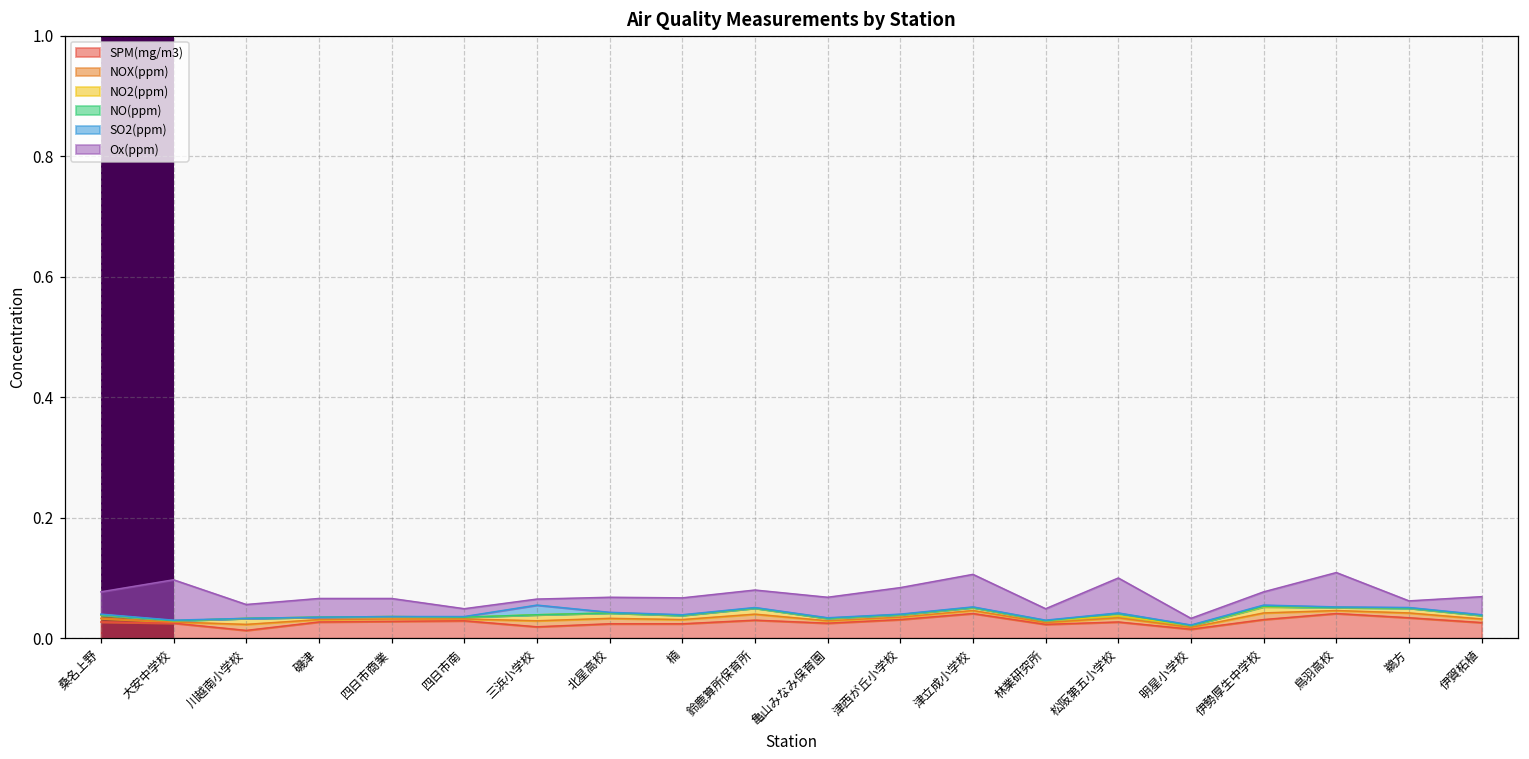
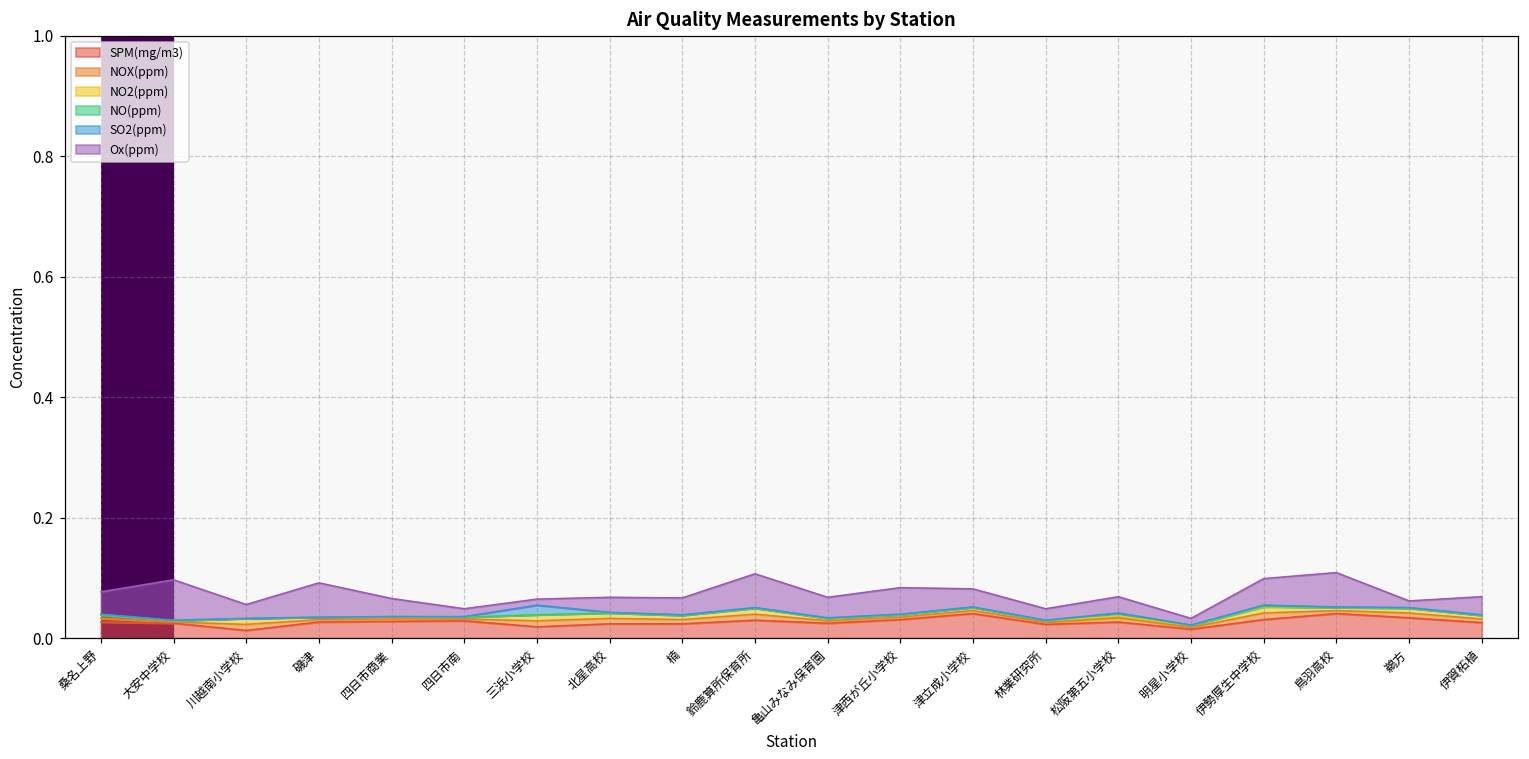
  {
    "SO2(ppm)": {
      "三浜小学校": 0.02
    },
    "Ox(ppm)": {
      "桑名上野": 0.04,
      "大安中学校": 0.07,
      "川越南小学校": 0.02,
-     "磯津": 0.03,
+     "磯津": 0.06,
      "四日市商業": 0.03,
      "四日市南": 0.01,
      "三浜小学校": 0.01,
      "北星高校": 0.03,
      "楠": 0.03,
-     "鈴鹿算所保育所": 0.03,
+     "鈴鹿算所保育所": 0.06,
      "亀山みなみ保育園": 0.03,
      "津西が丘小学校": 0.04,
-     "津立成小学校": 0.05,
+     "津立成小学校": 0.03,
      "林業研究所": 0.02,
-     "松阪第五小学校": 0.06,
+     "松阪第五小学校": 0.03,
      "明星小学校": 0.01,
-     "伊勢厚生中学校": 0.02,
+     "伊勢厚生中学校": 0.04,
      "鳥羽高校": 0.06,
      "鵜方": 0.01,
      "伊賀柘植": 0.03
    }
  }
